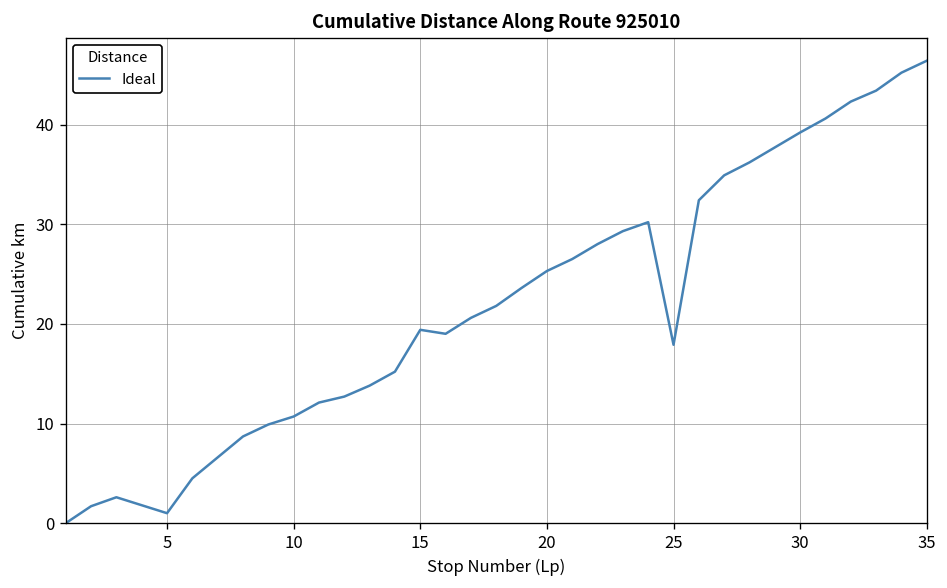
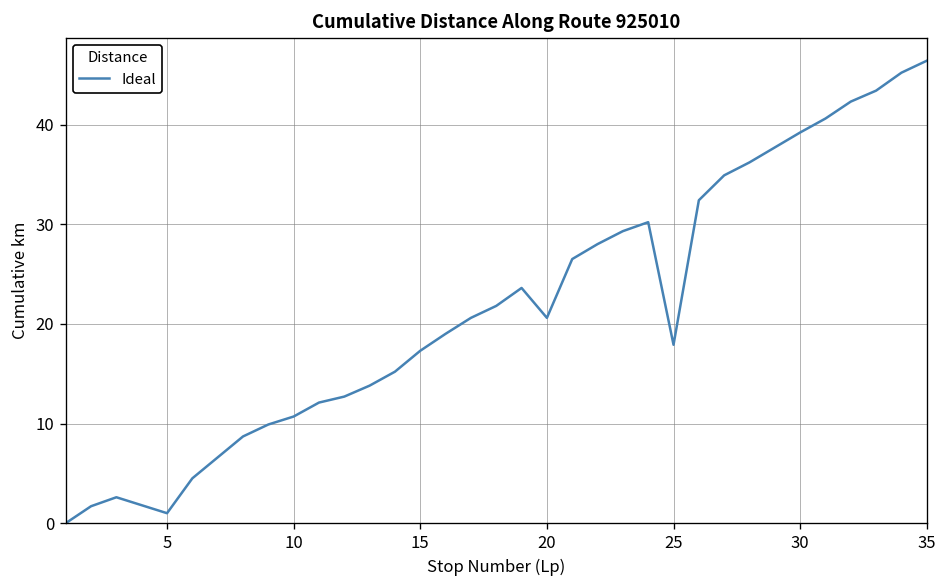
  {
    "5": 1,
    "10": 11,
-   "15": 19,
-   "20": 25,
+   "15": 17,
+   "20": 21,
    "25": 18,
    "30": 39,
    "35": 46
  }
